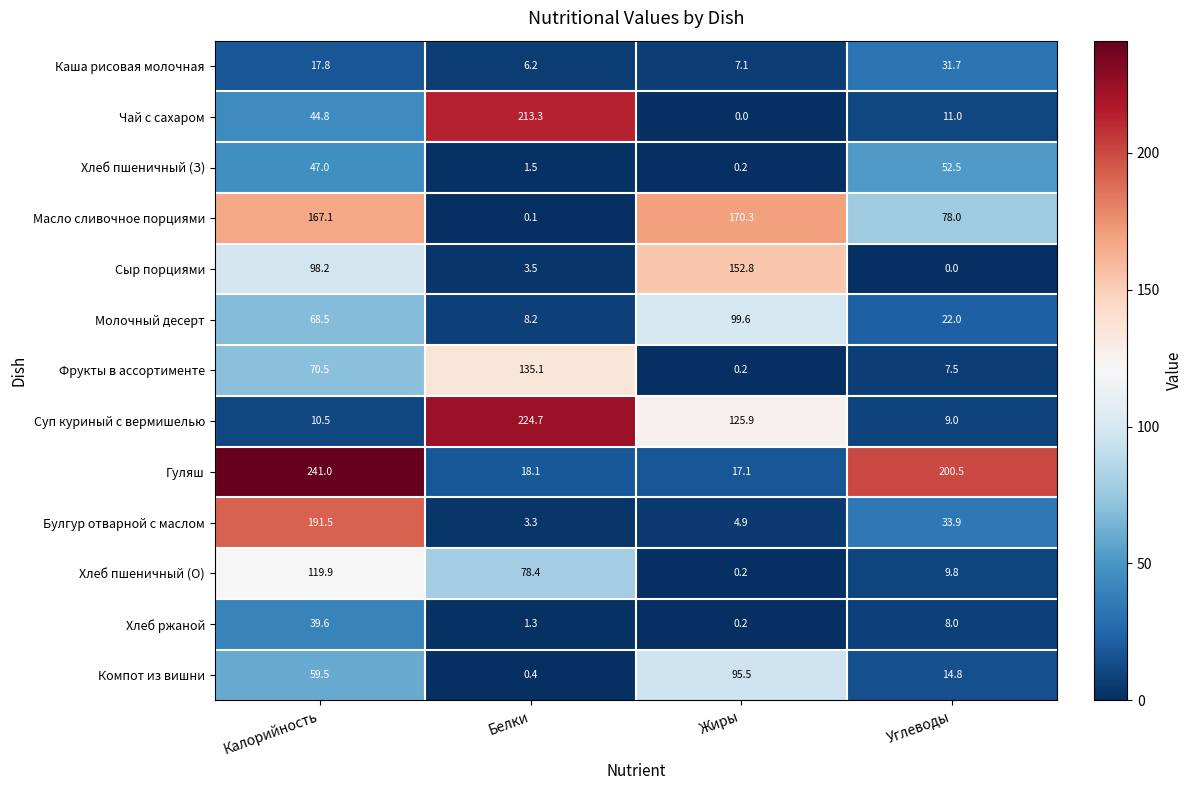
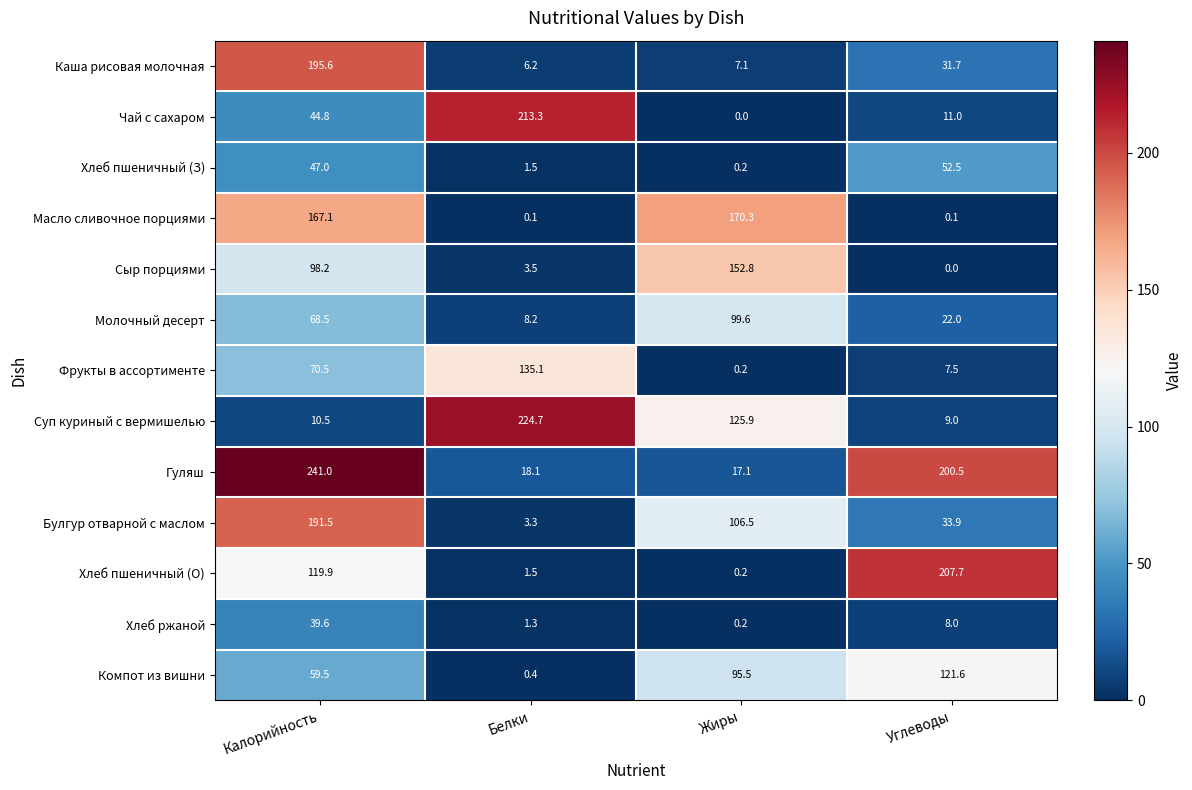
  {
    "Каша рисовая молочная": {
-     "Калорийность": 17.8,
+     "Калорийность": 195.6,
      "Белки": 6.2,
      "Жиры": 7.1,
      "Углеводы": 31.7
    },
    "Чай с сахаром": {
      "Калорийность": 44.8,
      "Белки": 213.3,
      "Жиры": 0.0,
      "Углеводы": 11.0
    },
    "Хлеб пшеничный (З)": {
      "Калорийность": 47.0,
      "Белки": 1.5,
      "Жиры": 0.2,
      "Углеводы": 52.5
    },
    "Масло сливочное порциями": {
      "Калорийность": 167.1,
      "Белки": 0.1,
      "Жиры": 170.3,
-     "Углеводы": 78.0
+     "Углеводы": 0.1
    },
    "Сыр порциями": {
      "Калорийность": 98.2,
      "Белки": 3.5,
      "Жиры": 152.8,
      "Углеводы": 0.0
    },
    "Молочный десерт": {
      "Калорийность": 68.5,
      "Белки": 8.2,
      "Жиры": 99.6,
      "Углеводы": 22.0
    },
    "Фрукты в ассортименте": {
      "Калорийность": 70.5,
      "Белки": 135.1,
      "Жиры": 0.2,
      "Углеводы": 7.5
    },
    "Суп куриный с вермишелью": {
      "Калорийность": 10.5,
      "Белки": 224.7,
      "Жиры": 125.9,
      "Углеводы": 9.0
    },
    "Гуляш": {
      "Калорийность": 241.0,
      "Белки": 18.1,
      "Жиры": 17.1,
      "Углеводы": 200.5
    },
    "Булгур отварной с маслом": {
      "Калорийность": 191.5,
      "Белки": 3.3,
-     "Жиры": 4.9,
+     "Жиры": 106.5,
      "Углеводы": 33.9
    },
    "Хлеб пшеничный (О)": {
      "Калорийность": 119.9,
-     "Белки": 78.4,
+     "Белки": 1.5,
      "Жиры": 0.2,
-     "Углеводы": 9.8
+     "Углеводы": 207.7
    },
    "Хлеб ржаной": {
      "Калорийность": 39.6,
      "Белки": 1.3,
      "Жиры": 0.2,
      "Углеводы": 8.0
    },
    "Компот из вишни": {
      "Калорийность": 59.5,
      "Белки": 0.4,
      "Жиры": 95.5,
-     "Углеводы": 14.8
+     "Углеводы": 121.6
    }
  }
